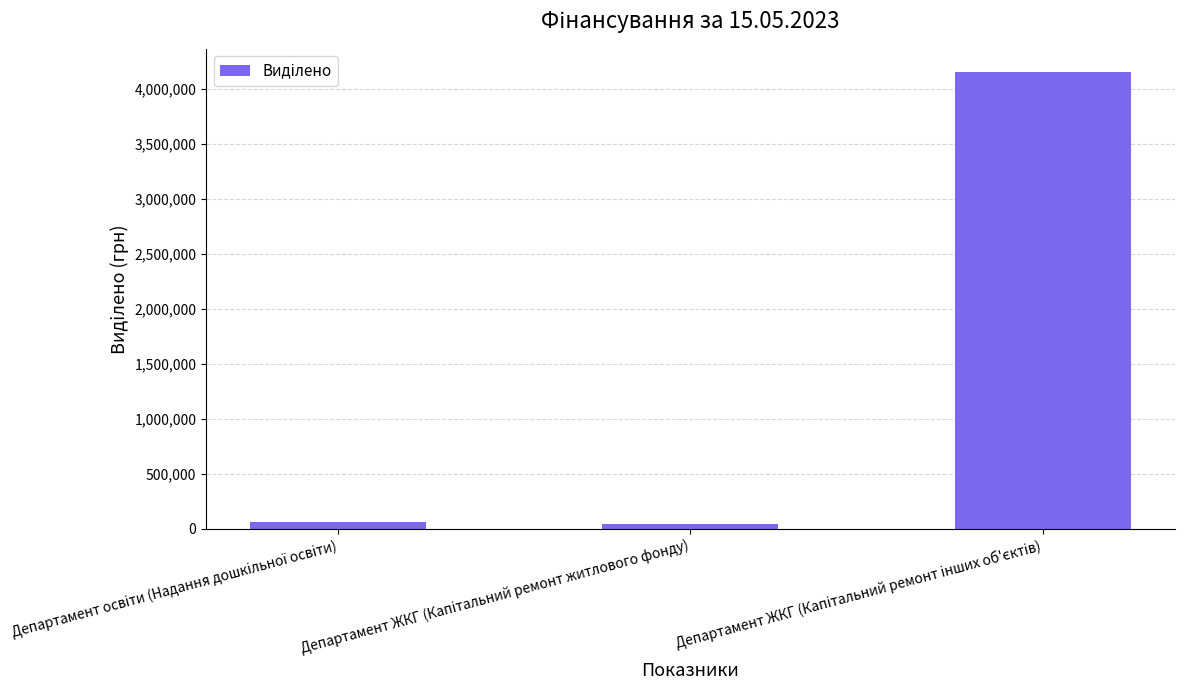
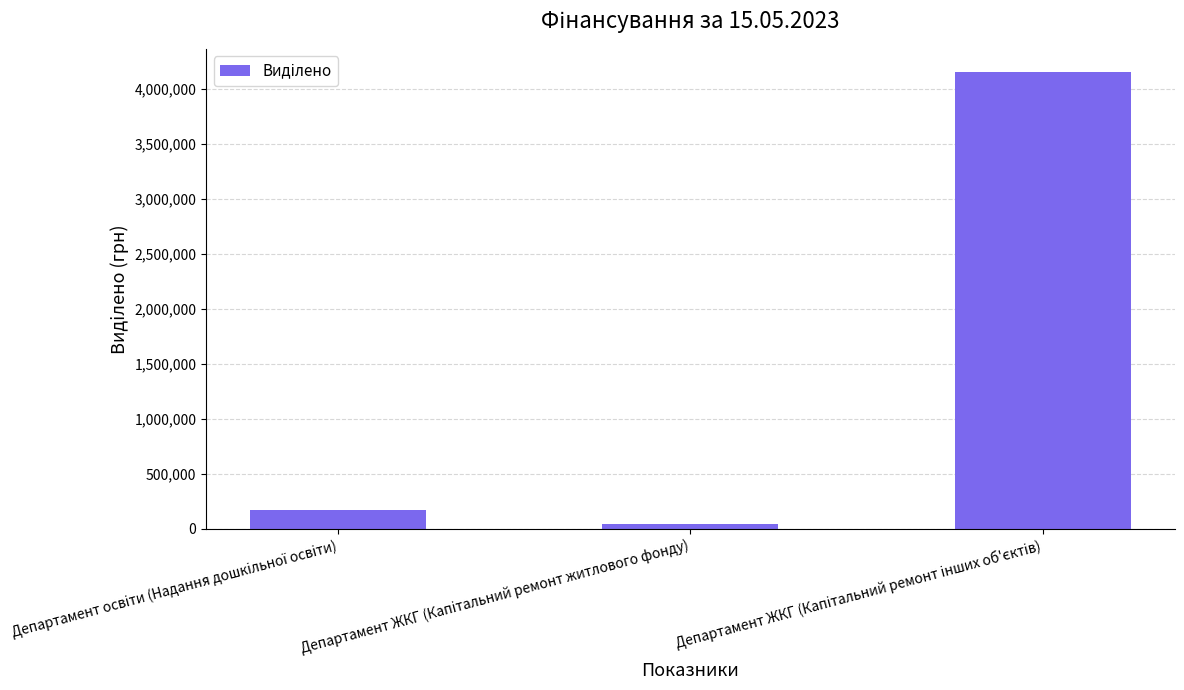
  {
-   "Департамент освіти (Надання дошкільної освіти)": "60,000",
+   "Департамент освіти (Надання дошкільної освіти)": "170,000",
    "Департамент ЖКГ (Капітальний ремонт житлового фонду)": "40,000",
    "Департамент ЖКГ (Капітальний ремонт інших об'єктів)": "4,150,000"
  }
